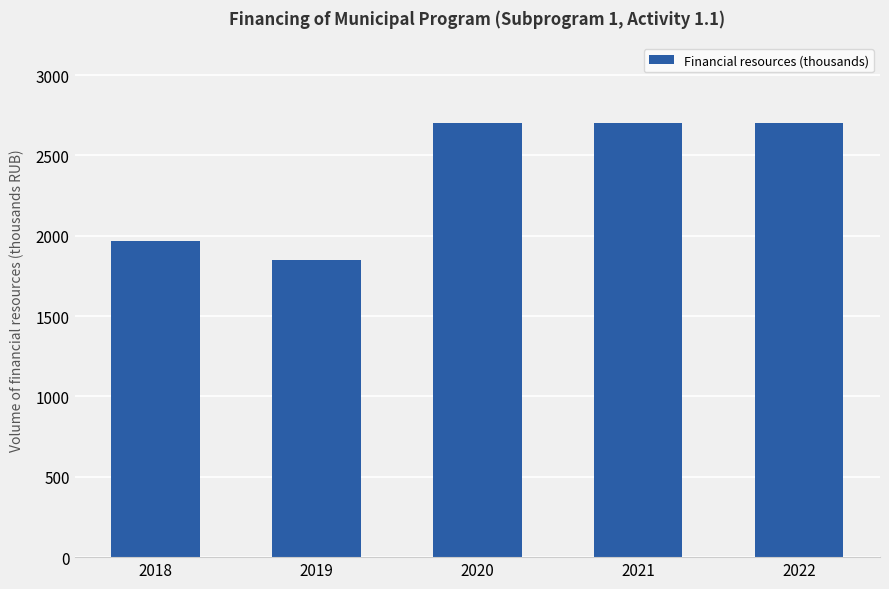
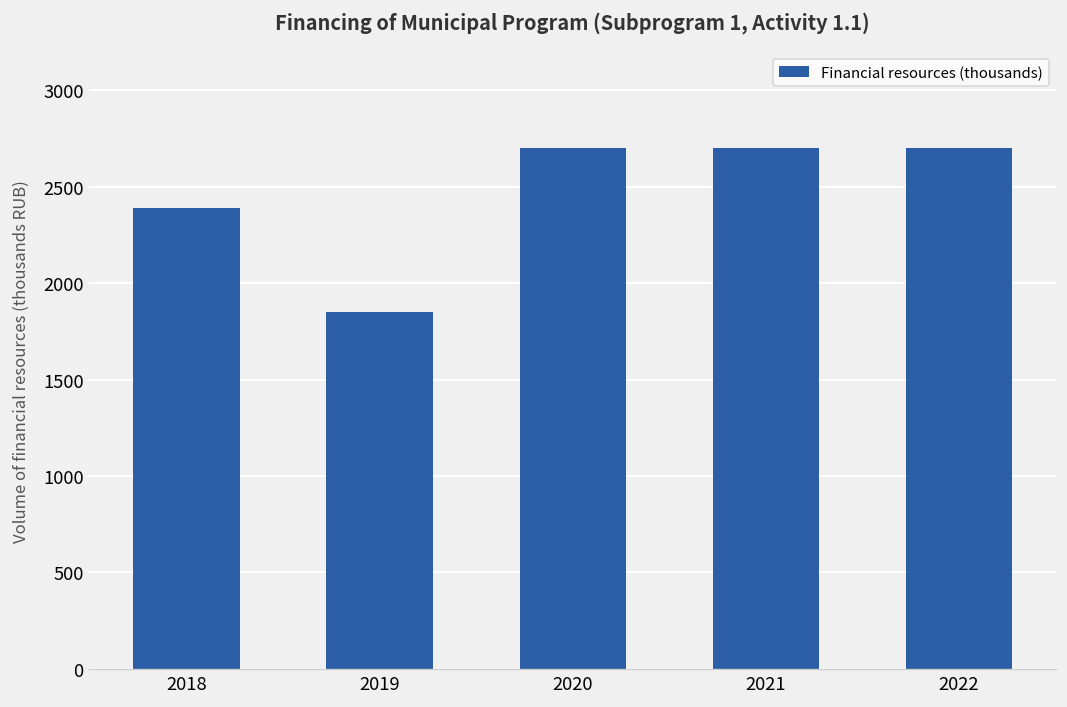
  {
-   "2018": 1960,
+   "2018": 2390,
    "2019": 1850,
    "2020": 2700,
    "2021": 2700,
    "2022": 2700
  }
